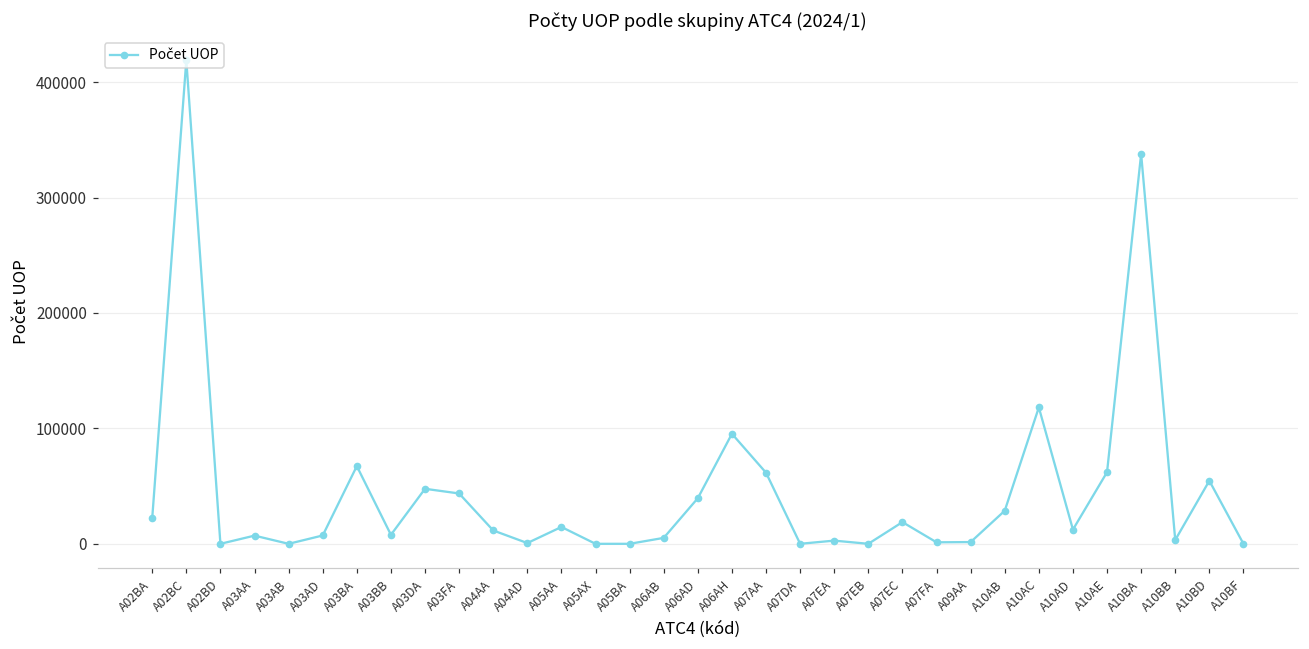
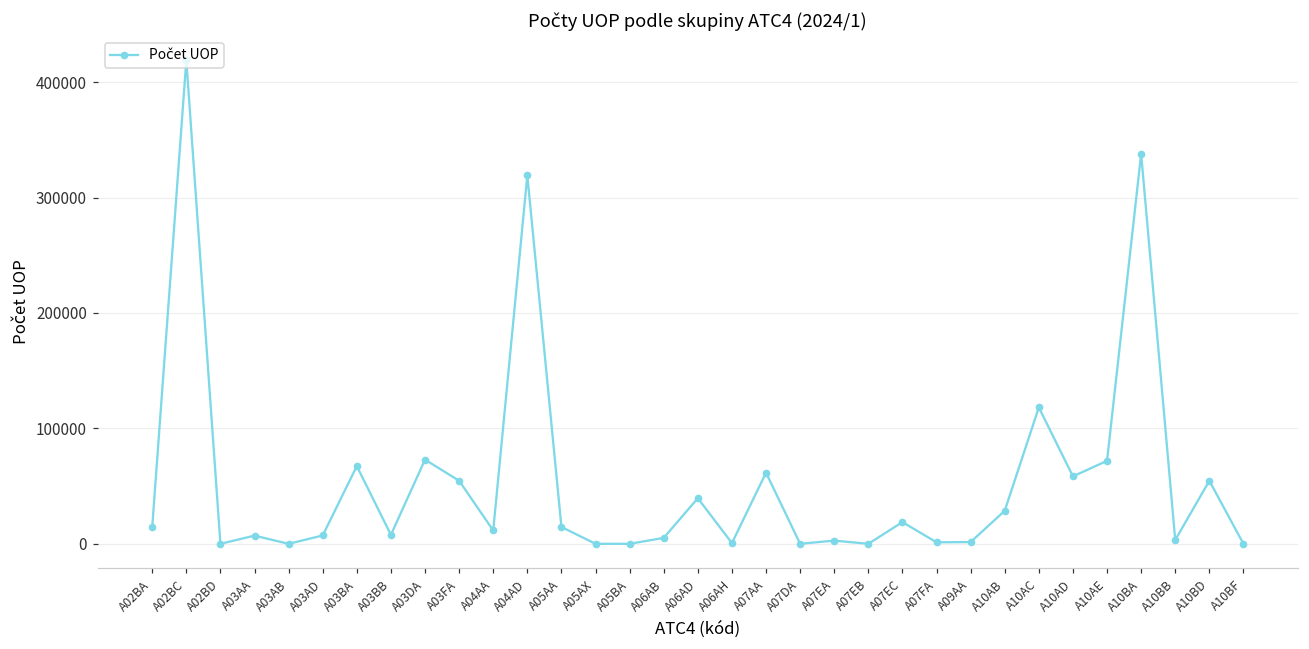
  {
-   "A02BA": 22000,
+   "A02BA": 14000,
    "A02BD": 0,
    "A03AA": 7000,
    "A03AB": 0,
    "A03AD": 7000,
    "A03BA": 67000,
    "A03BB": 8000,
-   "A03DA": 48000,
-   "A03FA": 44000,
+   "A03DA": 73000,
+   "A03FA": 55000,
    "A04AA": 12000,
-   "A04AD": 1000,
+   "A04AD": 319000,
    "A05AA": 15000,
    "A05AX": 0,
    "A05BA": 0,
    "A06AB": 5000,
    "A06AD": 40000,
-   "A06AH": 95000,
+   "A06AH": 1000,
    "A07AA": 62000,
    "A07DA": 0,
    "A07EA": 3000,
    "A07EB": 0,
    "A07EC": 19000,
    "A07FA": 1000,
    "A09AA": 2000,
    "A10AB": 29000,
    "A10AC": 118000,
-   "A10AD": 12000,
-   "A10AE": 62000,
+   "A10AD": 58000,
+   "A10AE": 72000,
    "A10BA": 338000,
    "A10BB": 3000,
    "A10BD": 55000,
    "A10BF": 0
  }
